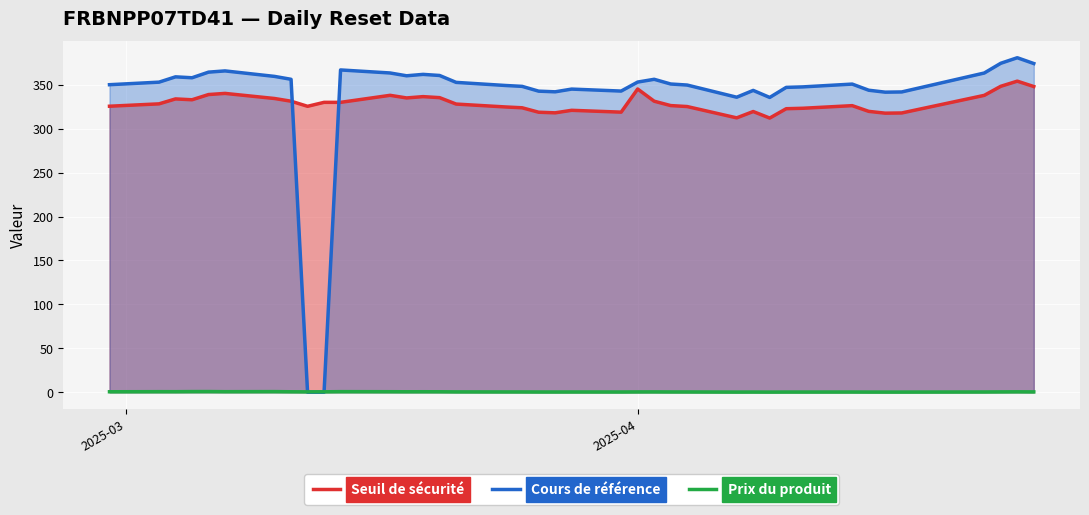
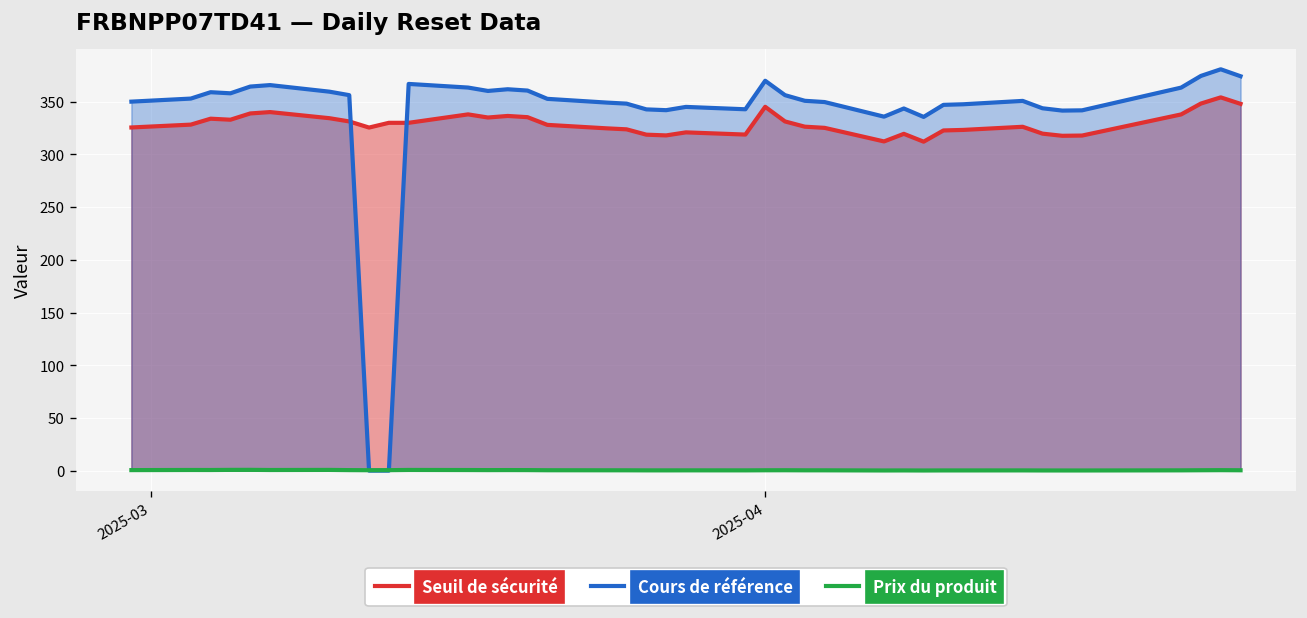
  {
    "Seuil de sécurité": {
      "2025-04": 350
    },
    "Cours de référence": {
-     "2025-04": 350
+     "2025-04": 370
    },
    "Prix du produit": {
      "2025-04": 0
    }
  }
